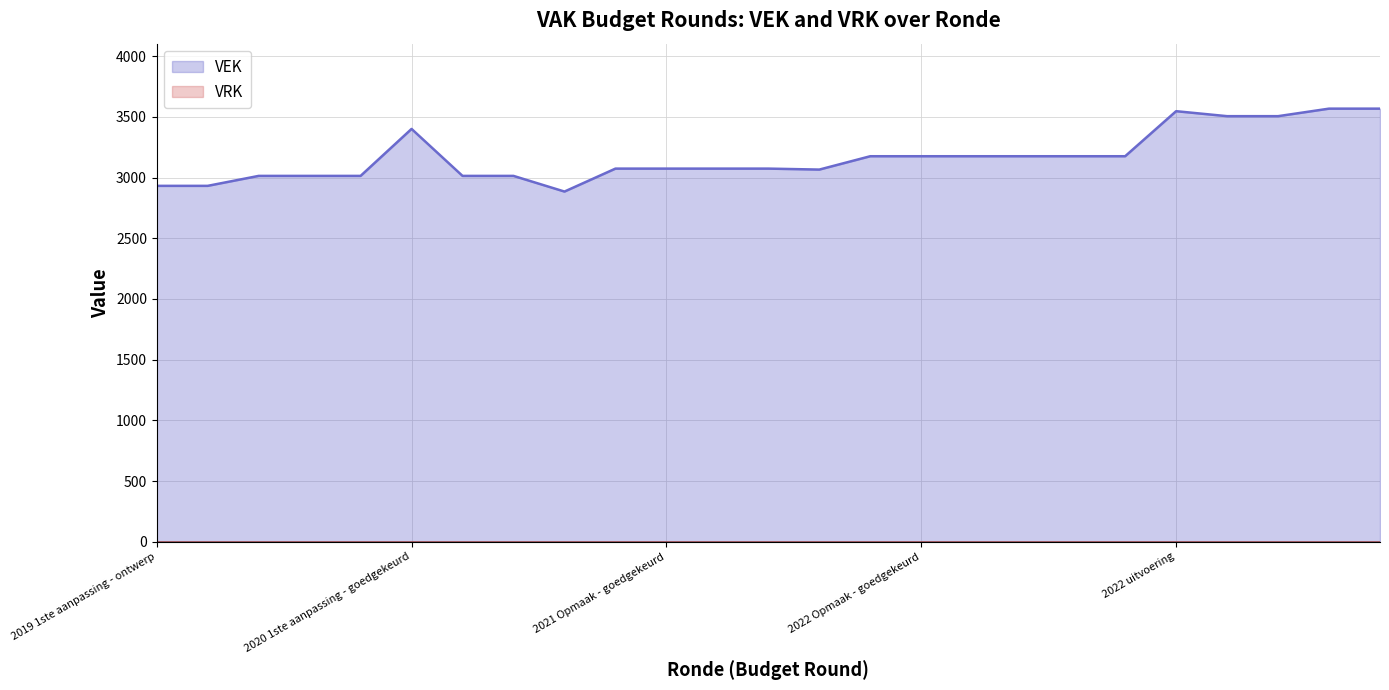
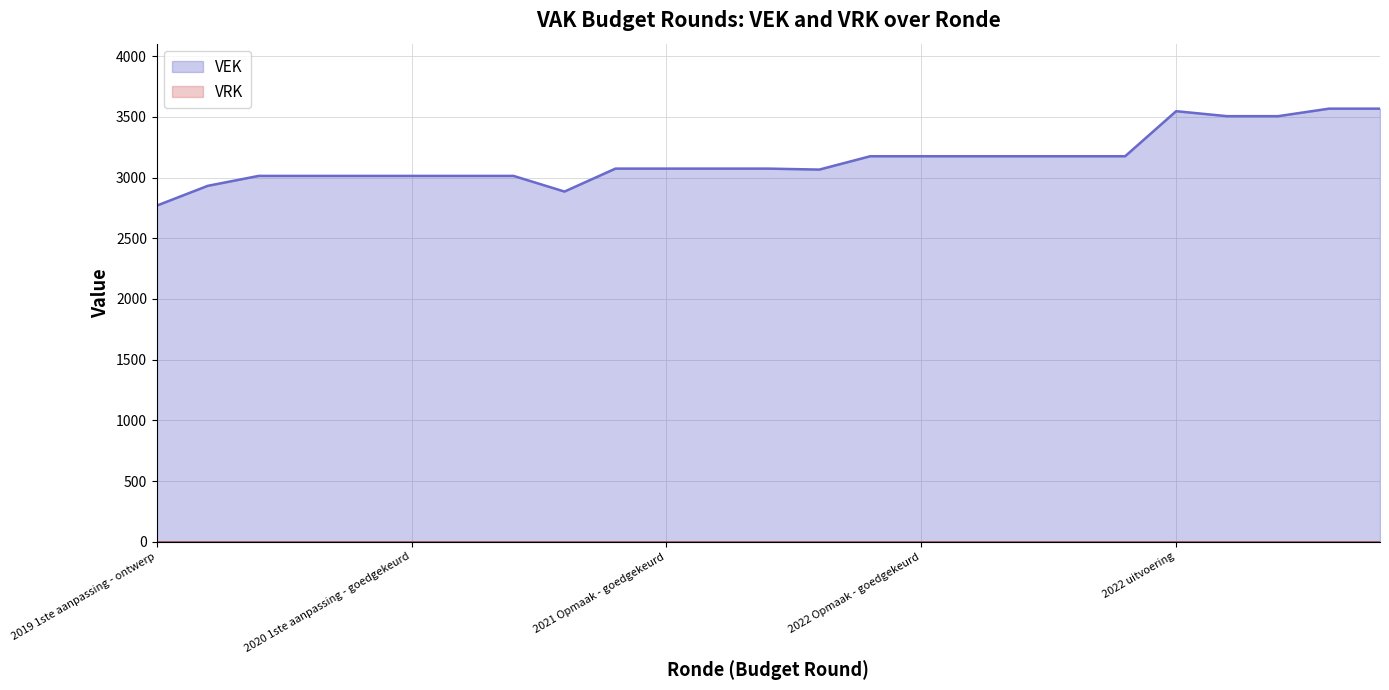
  {
    "VEK": {
-     "2019 1ste aanpassing - ontwerp": 2930,
-     "2020 1ste aanpassing - goedgekeurd": 3400,
+     "2019 1ste aanpassing - ontwerp": 2770,
+     "2020 1ste aanpassing - goedgekeurd": 3010,
      "2021 Opmaak - goedgekeurd": 3070,
      "2022 Opmaak - goedgekeurd": 3180,
      "2022 uitvoering": 3550
    },
    "VRK": {
      "2019 1ste aanpassing - ontwerp": 0,
      "2020 1ste aanpassing - goedgekeurd": 0,
      "2021 Opmaak - goedgekeurd": 0,
      "2022 Opmaak - goedgekeurd": 0,
      "2022 uitvoering": 0
    }
  }
